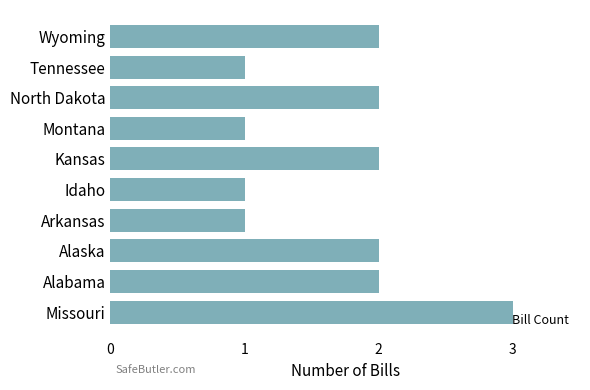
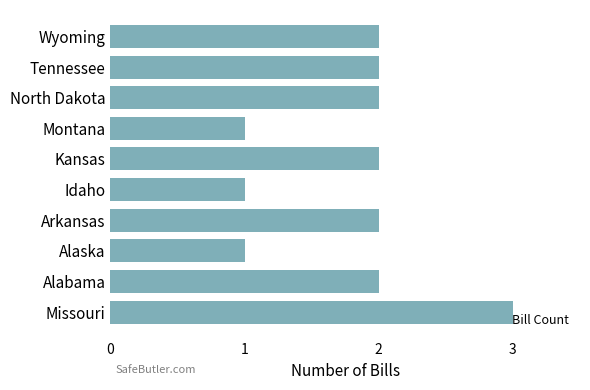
  {
    "Wyoming": 2,
-   "Tennessee": 1,
+   "Tennessee": 2,
    "North Dakota": 2,
    "Montana": 1,
    "Kansas": 2,
    "Idaho": 1,
-   "Arkansas": 1,
-   "Alaska": 2,
+   "Arkansas": 2,
+   "Alaska": 1,
    "Alabama": 2,
    "Missouri": 3
  }
